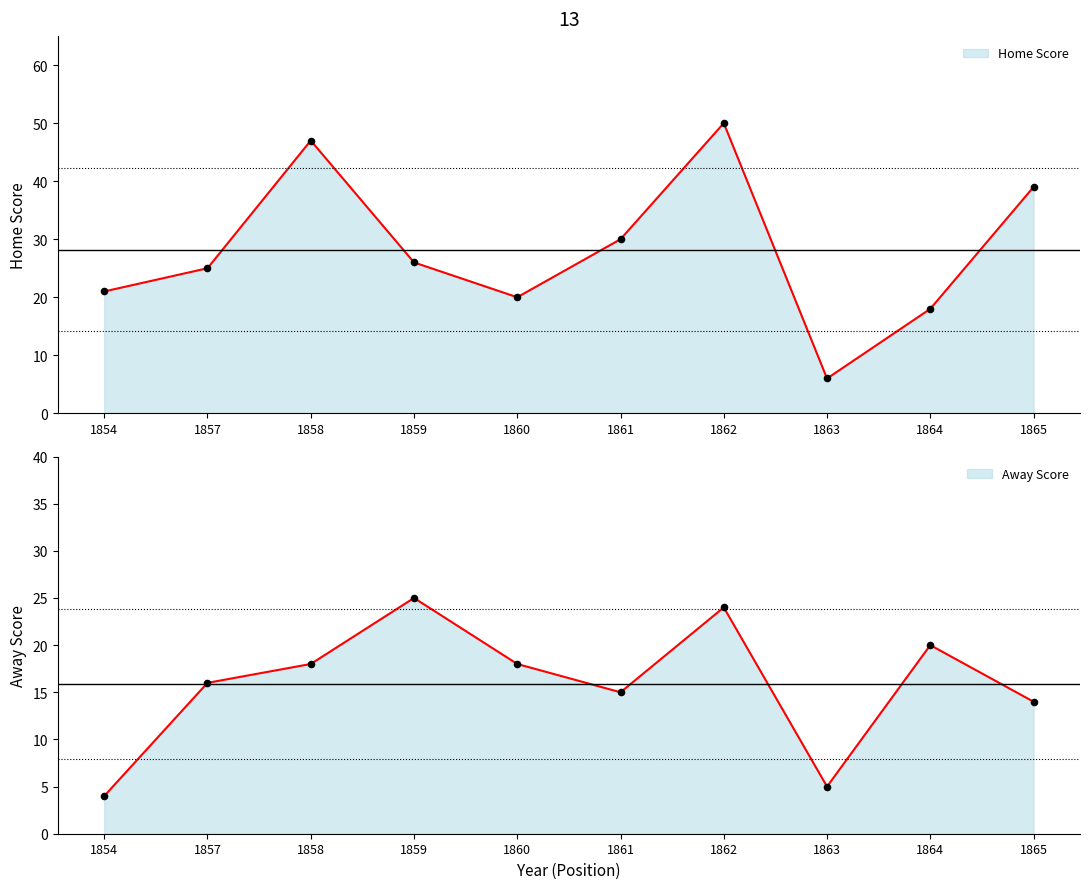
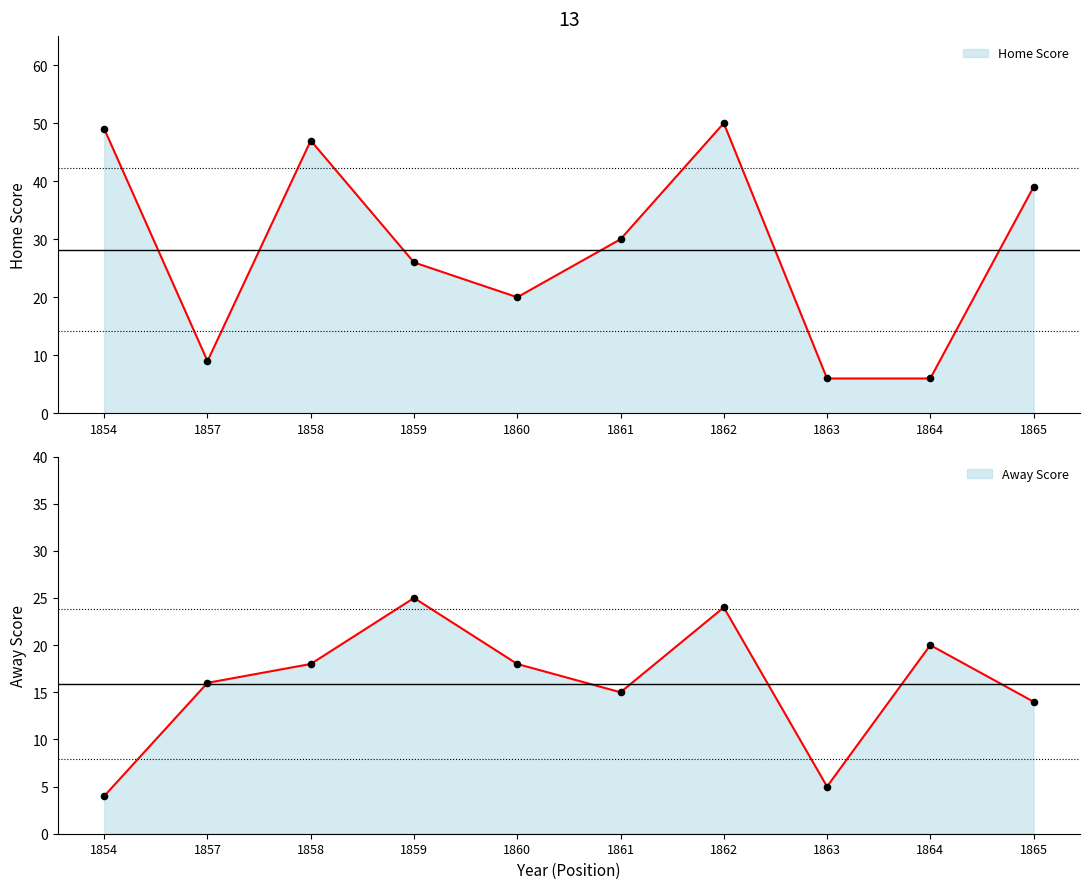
  {
    "13": {
-     "1854": 21,
-     "1857": 25,
+     "1854": 49,
+     "1857": 9,
      "1858": 47,
      "1859": 26,
      "1860": 20,
      "1861": 30,
      "1862": 50,
      "1863": 6,
-     "1864": 18,
+     "1864": 6,
      "1865": 39
    }
  }
